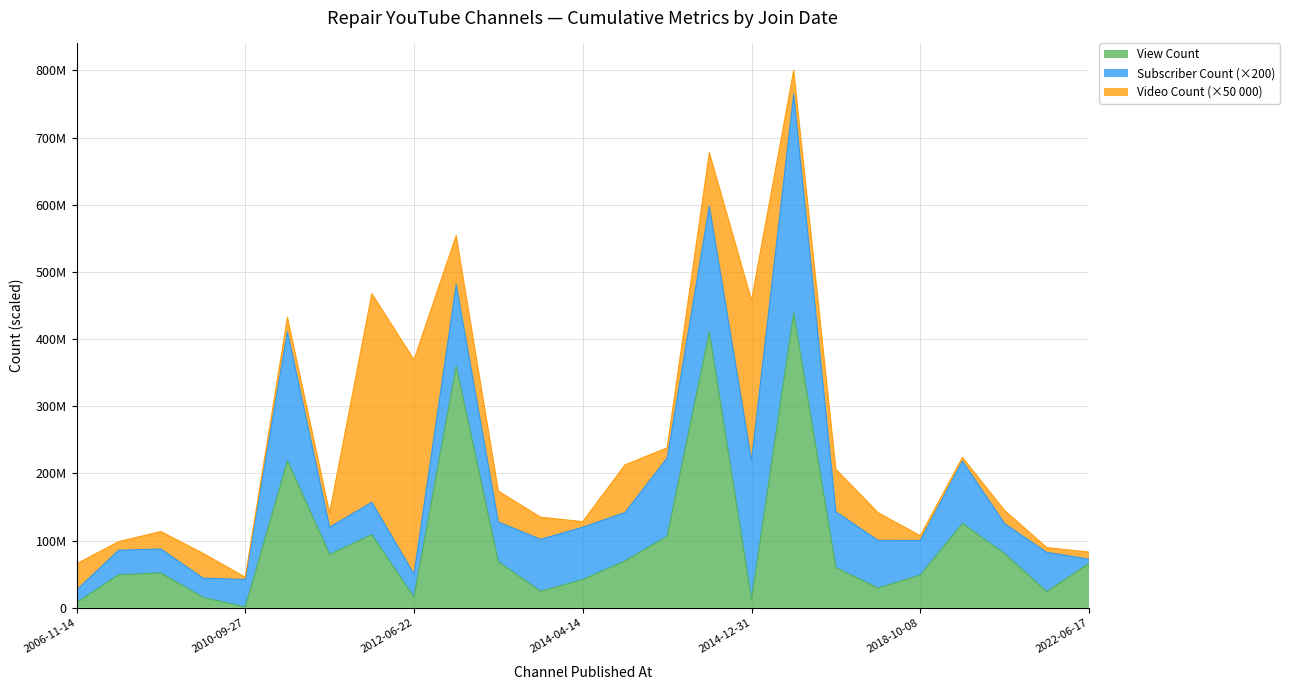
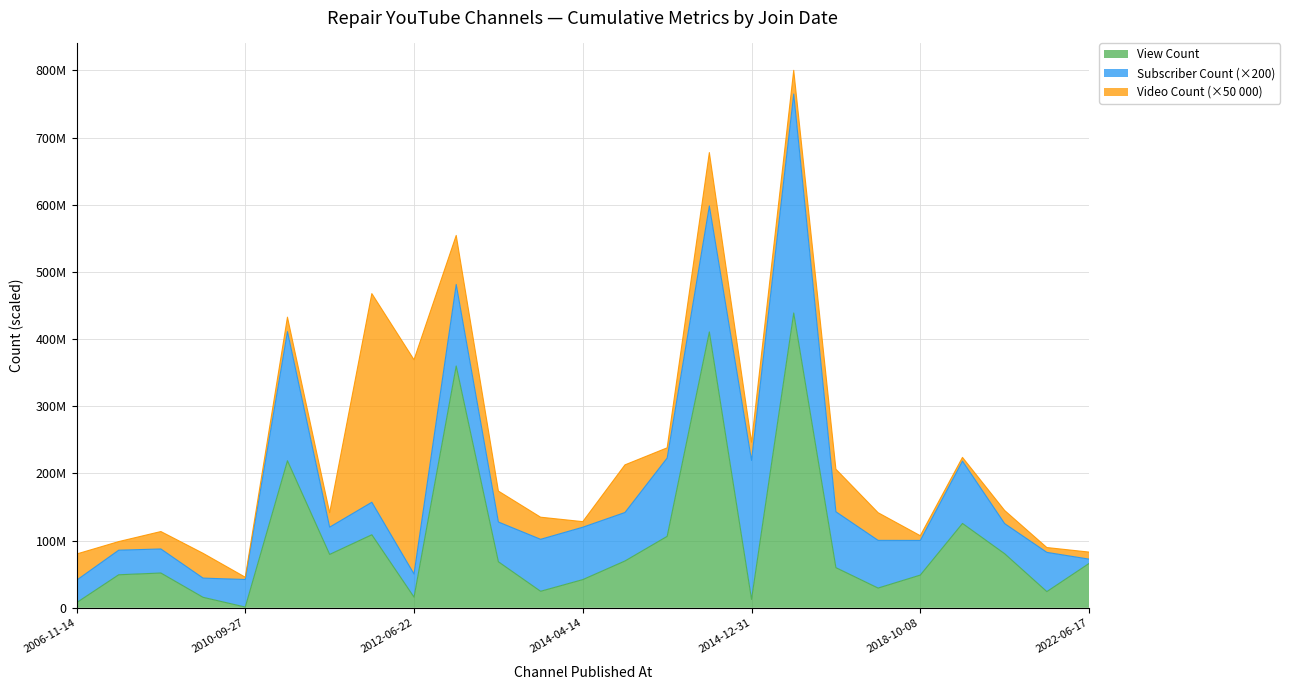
  {
    "View Count": {
      "2006-11-14": 10000000,
      "2010-09-27": 0,
      "2012-06-22": 20000000,
      "2014-04-14": 40000000,
      "2014-12-31": 10000000,
      "2018-10-08": 50000000,
      "2022-06-17": 70000000
    },
    "Subscriber Count (×200)": {
-     "2006-11-14": 20000000,
+     "2006-11-14": 30000000,
      "2012-06-22": 30000000,
      "2014-04-14": 80000000,
      "2014-12-31": 210000000,
      "2018-10-08": 50000000,
      "2022-06-17": 10000000
    },
    "Video Count (×50 000)": {
      "2006-11-14": 40000000,
      "2012-06-22": 320000000,
      "2014-04-14": 10000000,
-     "2014-12-31": 240000000,
+     "2014-12-31": 30000000,
      "2018-10-08": 10000000,
      "2022-06-17": 10000000
    }
  }
